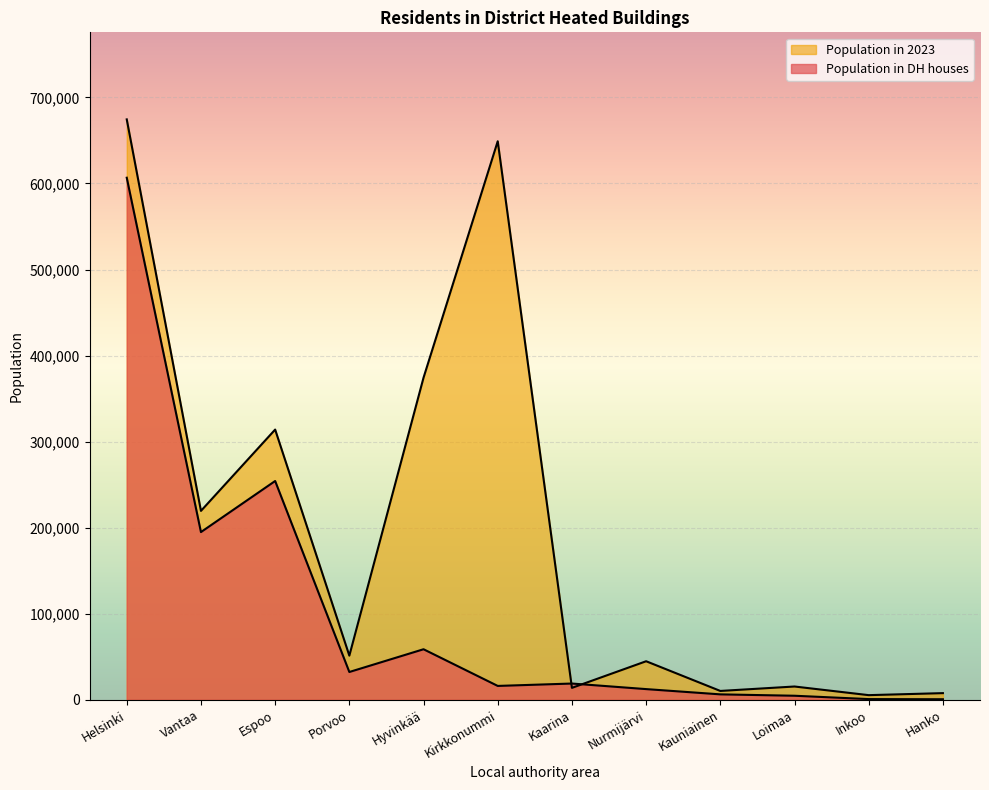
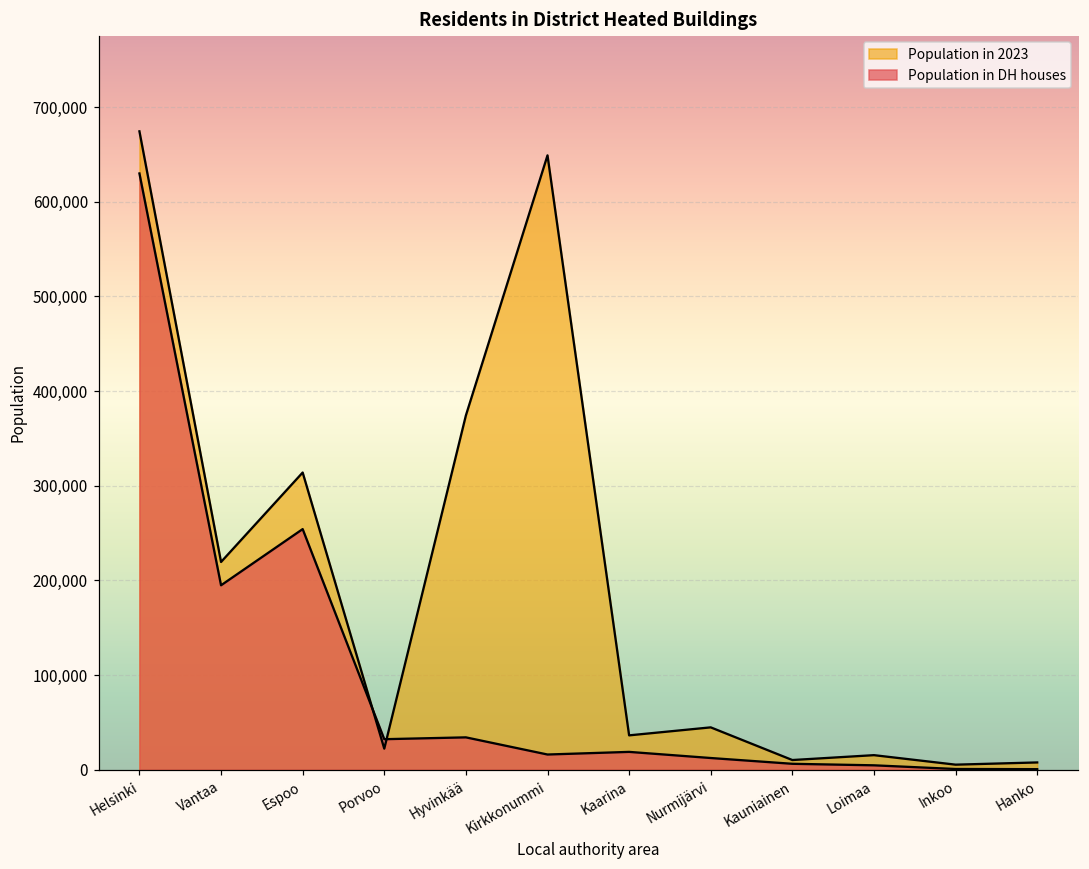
  {
    "Population in 2023": {
      "Helsinki": "670,000",
      "Vantaa": "220,000",
      "Espoo": "310,000",
-     "Porvoo": "50,000",
+     "Porvoo": "20,000",
      "Hyvinkää": "370,000",
      "Kirkkonummi": "650,000",
-     "Kaarina": "10,000",
+     "Kaarina": "40,000",
      "Nurmijärvi": "40,000",
      "Kauniainen": "10,000",
      "Loimaa": "20,000",
      "Inkoo": "10,000",
      "Hanko": "10,000"
    },
    "Population in DH houses": {
-     "Helsinki": "610,000",
+     "Helsinki": "630,000",
      "Vantaa": "190,000",
      "Espoo": "250,000",
      "Porvoo": "30,000",
-     "Hyvinkää": "60,000",
+     "Hyvinkää": "30,000",
      "Kirkkonummi": "20,000",
      "Kaarina": "20,000",
      "Nurmijärvi": "10,000",
      "Kauniainen": "10,000",
      "Loimaa": "0",
      "Inkoo": "0",
      "Hanko": "0"
    }
  }
